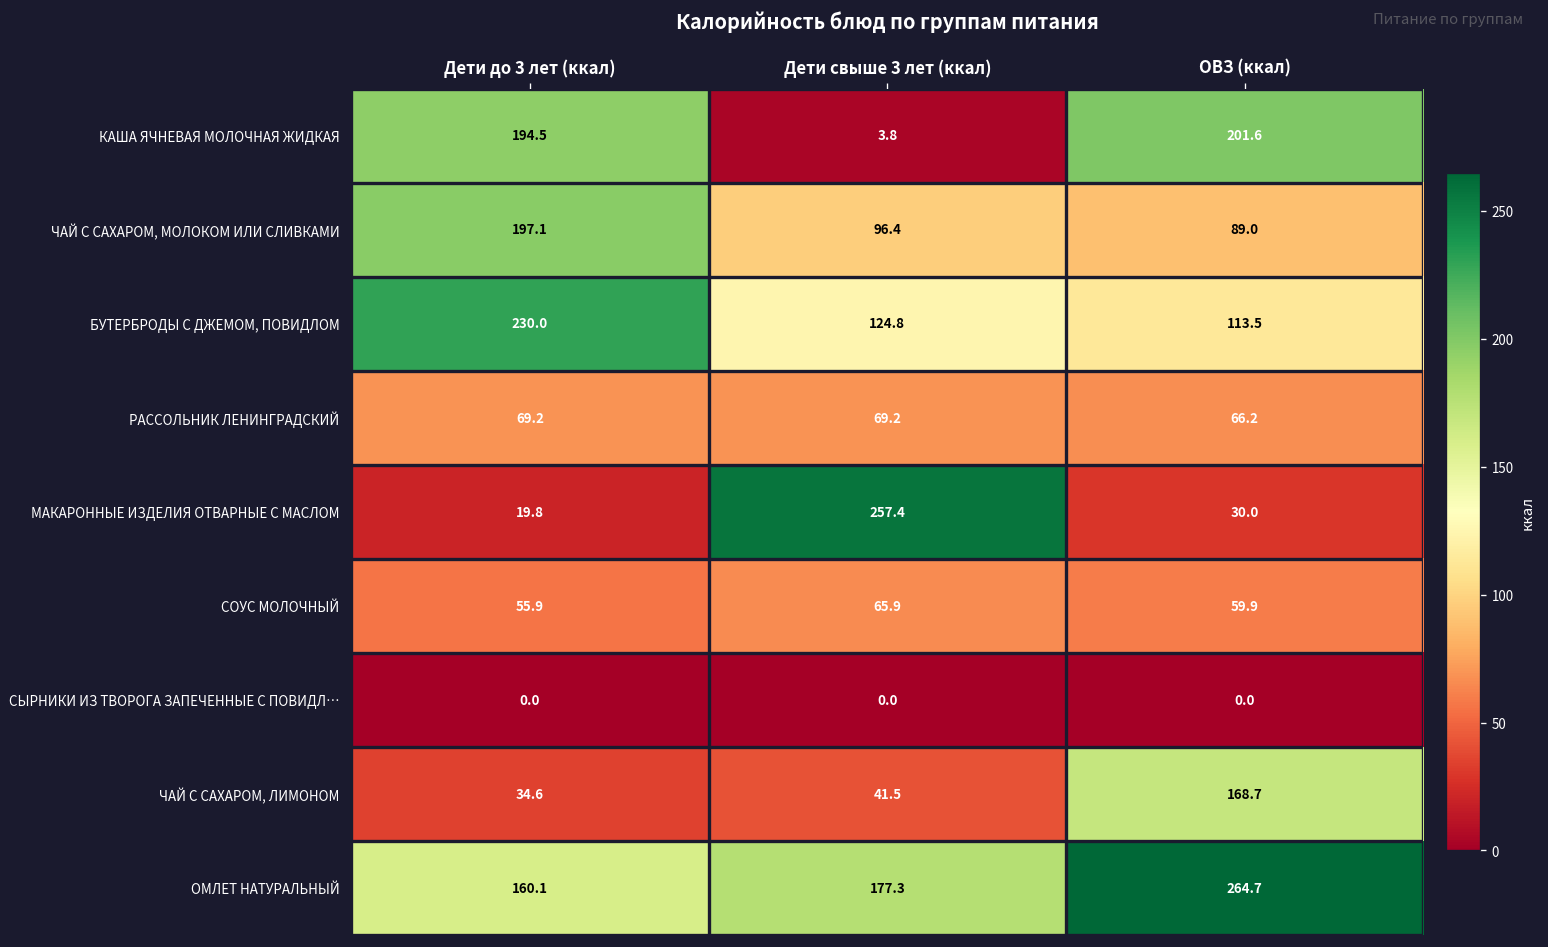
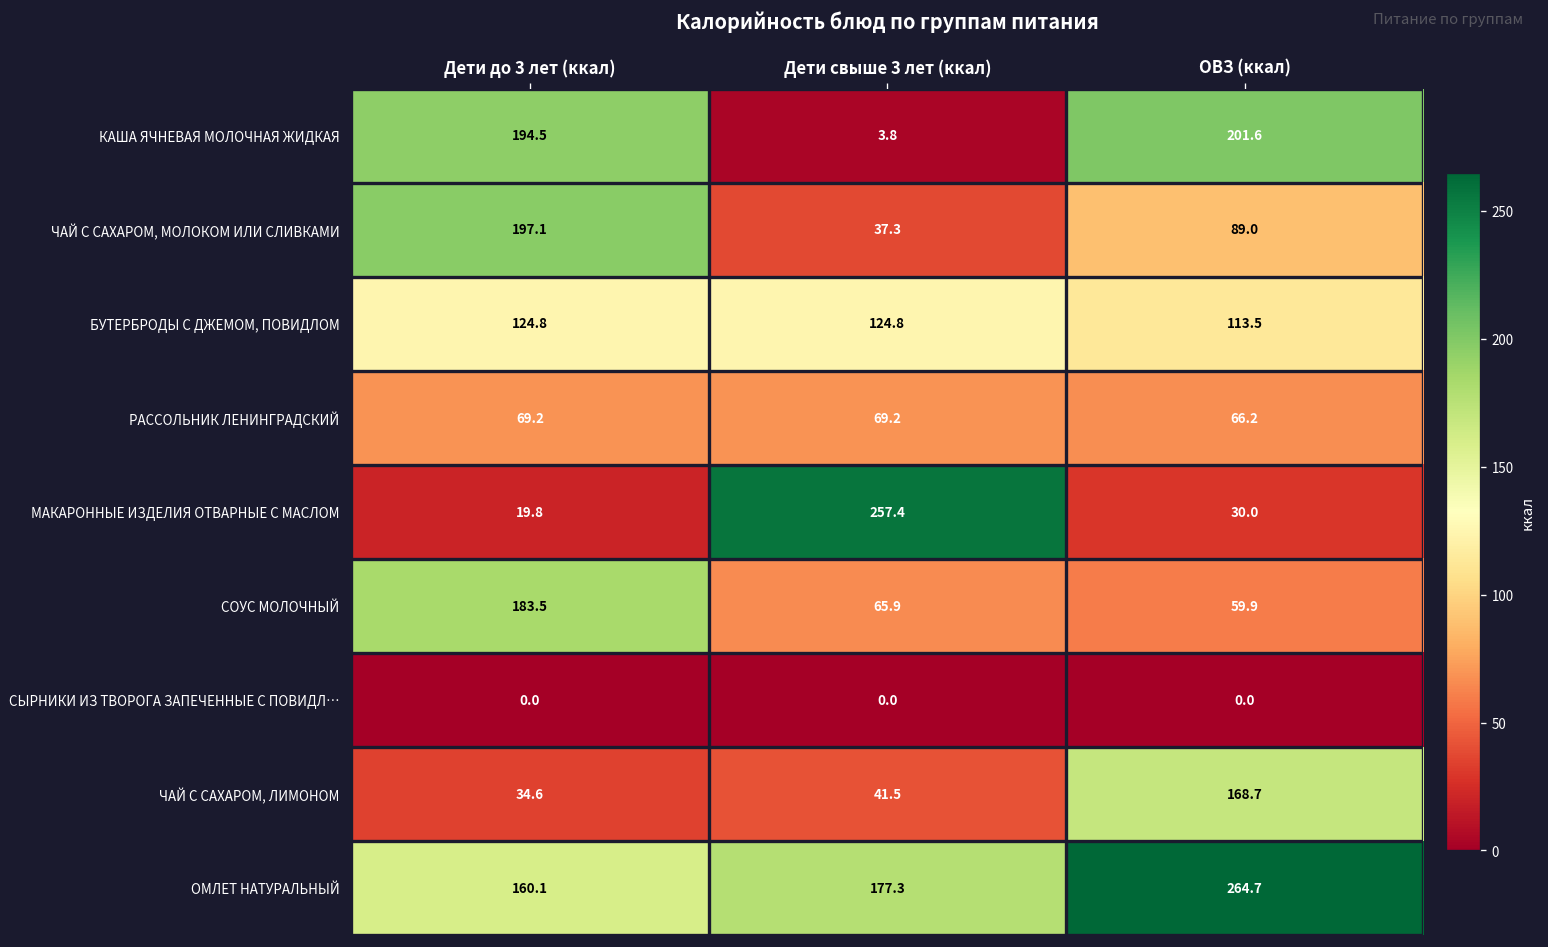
  {
    "КАША ЯЧНЕВАЯ МОЛОЧНАЯ ЖИДКАЯ": {
      "Дети до 3 лет (ккал)": 194.5,
      "Дети свыше 3 лет (ккал)": 3.8,
      "ОВЗ (ккал)": 201.6
    },
    "ЧАЙ С САХАРОМ, МОЛОКОМ ИЛИ СЛИВКАМИ": {
      "Дети до 3 лет (ккал)": 197.1,
-     "Дети свыше 3 лет (ккал)": 96.4,
+     "Дети свыше 3 лет (ккал)": 37.3,
      "ОВЗ (ккал)": 89.0
    },
    "БУТЕРБРОДЫ С ДЖЕМОМ, ПОВИДЛОМ": {
-     "Дети до 3 лет (ккал)": 230.0,
+     "Дети до 3 лет (ккал)": 124.8,
      "Дети свыше 3 лет (ккал)": 124.8,
      "ОВЗ (ккал)": 113.5
    },
    "РАССОЛЬНИК ЛЕНИНГРАДСКИЙ": {
      "Дети до 3 лет (ккал)": 69.2,
      "Дети свыше 3 лет (ккал)": 69.2,
      "ОВЗ (ккал)": 66.2
    },
    "МАКАРОННЫЕ ИЗДЕЛИЯ ОТВАРНЫЕ С МАСЛОМ": {
      "Дети до 3 лет (ккал)": 19.8,
      "Дети свыше 3 лет (ккал)": 257.4,
      "ОВЗ (ккал)": 30.0
    },
    "СОУС МОЛОЧНЫЙ": {
-     "Дети до 3 лет (ккал)": 55.9,
+     "Дети до 3 лет (ккал)": 183.5,
      "Дети свыше 3 лет (ккал)": 65.9,
      "ОВЗ (ккал)": 59.9
    },
    "СЫРНИКИ ИЗ ТВОРОГА ЗАПЕЧЕННЫЕ С ПОВИДЛ…": {
      "Дети до 3 лет (ккал)": 0.0,
      "Дети свыше 3 лет (ккал)": 0.0,
      "ОВЗ (ккал)": 0.0
    },
    "ЧАЙ С САХАРОМ, ЛИМОНОМ": {
      "Дети до 3 лет (ккал)": 34.6,
      "Дети свыше 3 лет (ккал)": 41.5,
      "ОВЗ (ккал)": 168.7
    },
    "ОМЛЕТ НАТУРАЛЬНЫЙ": {
      "Дети до 3 лет (ккал)": 160.1,
      "Дети свыше 3 лет (ккал)": 177.3,
      "ОВЗ (ккал)": 264.7
    }
  }
